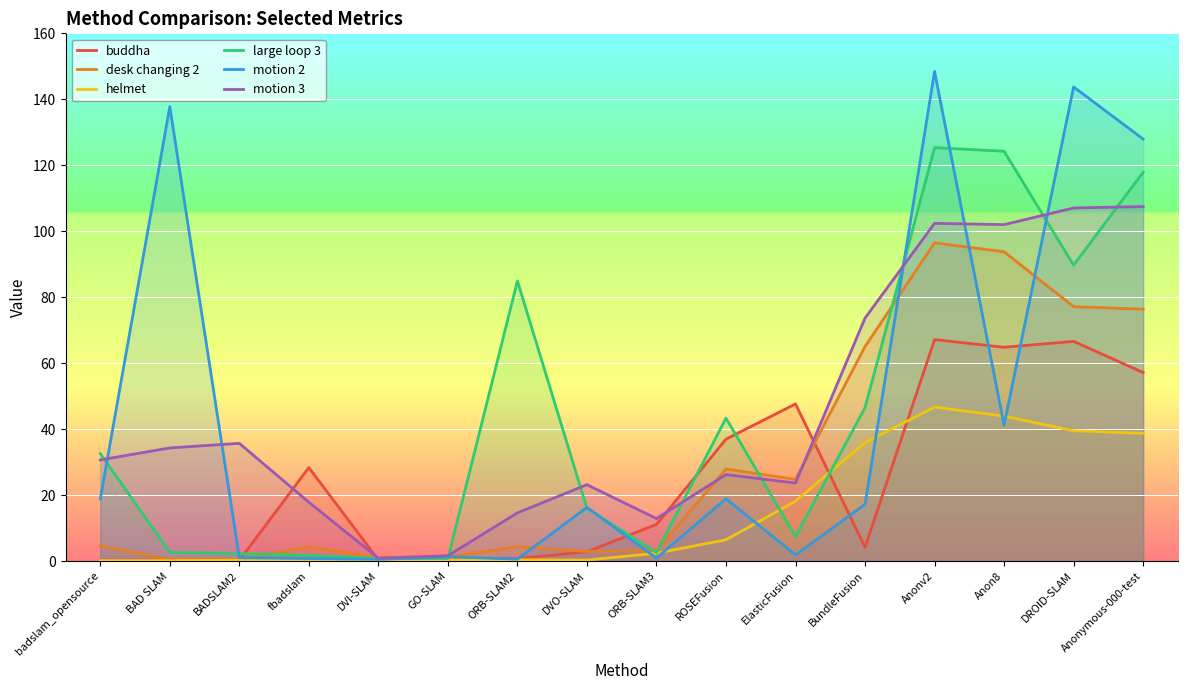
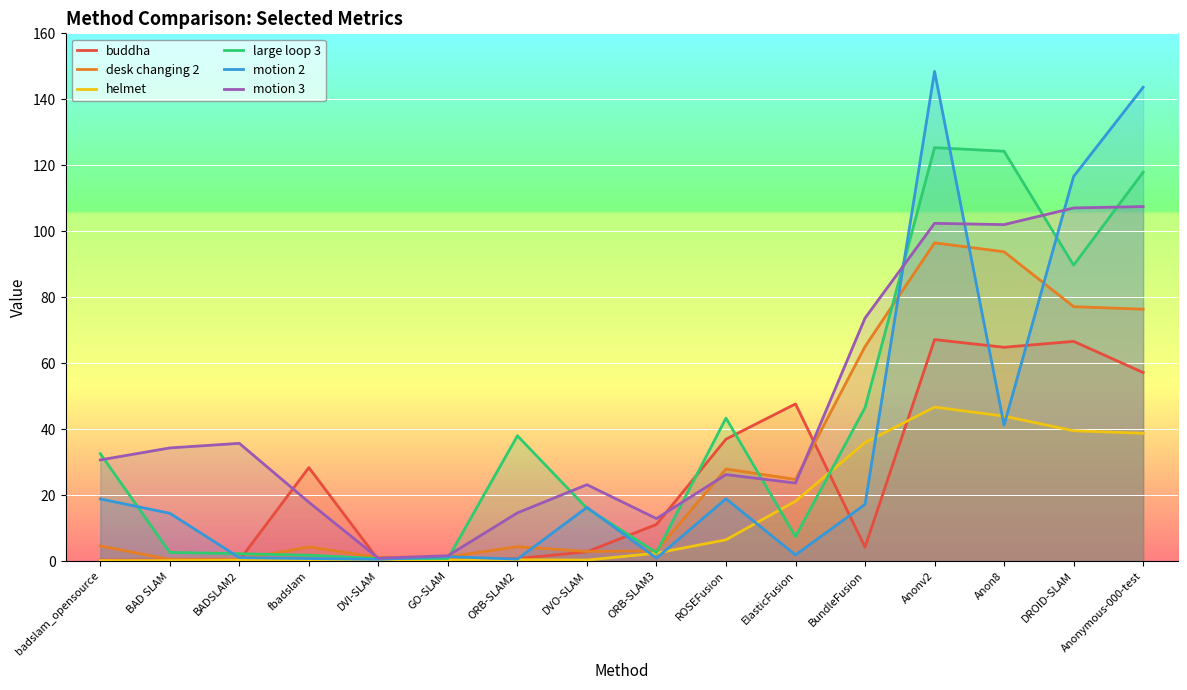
  {
    "helmet": {
      "DVO-SLAM": 0,
      "ROSEFusion": 6,
      "ElasticFusion": 18,
      "BundleFusion": 36,
      "Anonv2": 47,
      "Anon8": 44,
      "DROID-SLAM": 39,
      "Anonymous-000-test": 39
    },
    "large loop 3": {
      "badslam_opensource": 33,
      "BAD SLAM": 3,
      "BADSLAM2": 2,
      "fbadslam": 2,
-     "ORB-SLAM2": 85,
+     "ORB-SLAM2": 38,
      "ROSEFusion": 43,
      "ElasticFusion": 7,
      "BundleFusion": 47,
      "Anonv2": 125,
      "Anon8": 124,
      "DROID-SLAM": 90,
      "Anonymous-000-test": 118
    },
    "motion 2": {
      "badslam_opensource": 19,
-     "BAD SLAM": 138,
+     "BAD SLAM": 14,
      "ORB-SLAM3": 1,
      "ROSEFusion": 19,
      "ElasticFusion": 2,
      "BundleFusion": 17,
      "Anonv2": 148,
      "Anon8": 41,
-     "DROID-SLAM": 144,
-     "Anonymous-000-test": 128
+     "DROID-SLAM": 117,
+     "Anonymous-000-test": 144
    },
    "motion 3": {
      "badslam_opensource": 31,
      "BAD SLAM": 34,
      "BADSLAM2": 36,
      "fbadslam": 18,
      "ORB-SLAM2": 15,
      "DVO-SLAM": 23,
      "ORB-SLAM3": 13,
      "ROSEFusion": 26,
      "ElasticFusion": 24,
      "BundleFusion": 74,
      "Anonv2": 102,
      "Anon8": 102,
      "DROID-SLAM": 107,
      "Anonymous-000-test": 107
    }
  }
